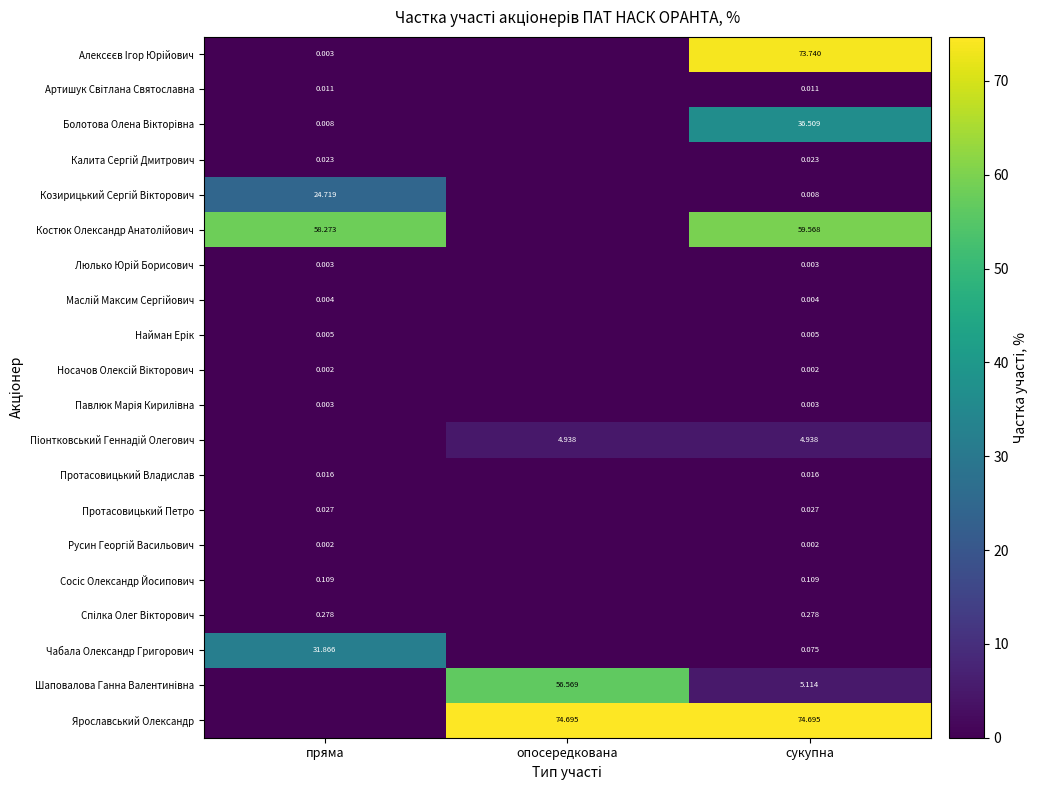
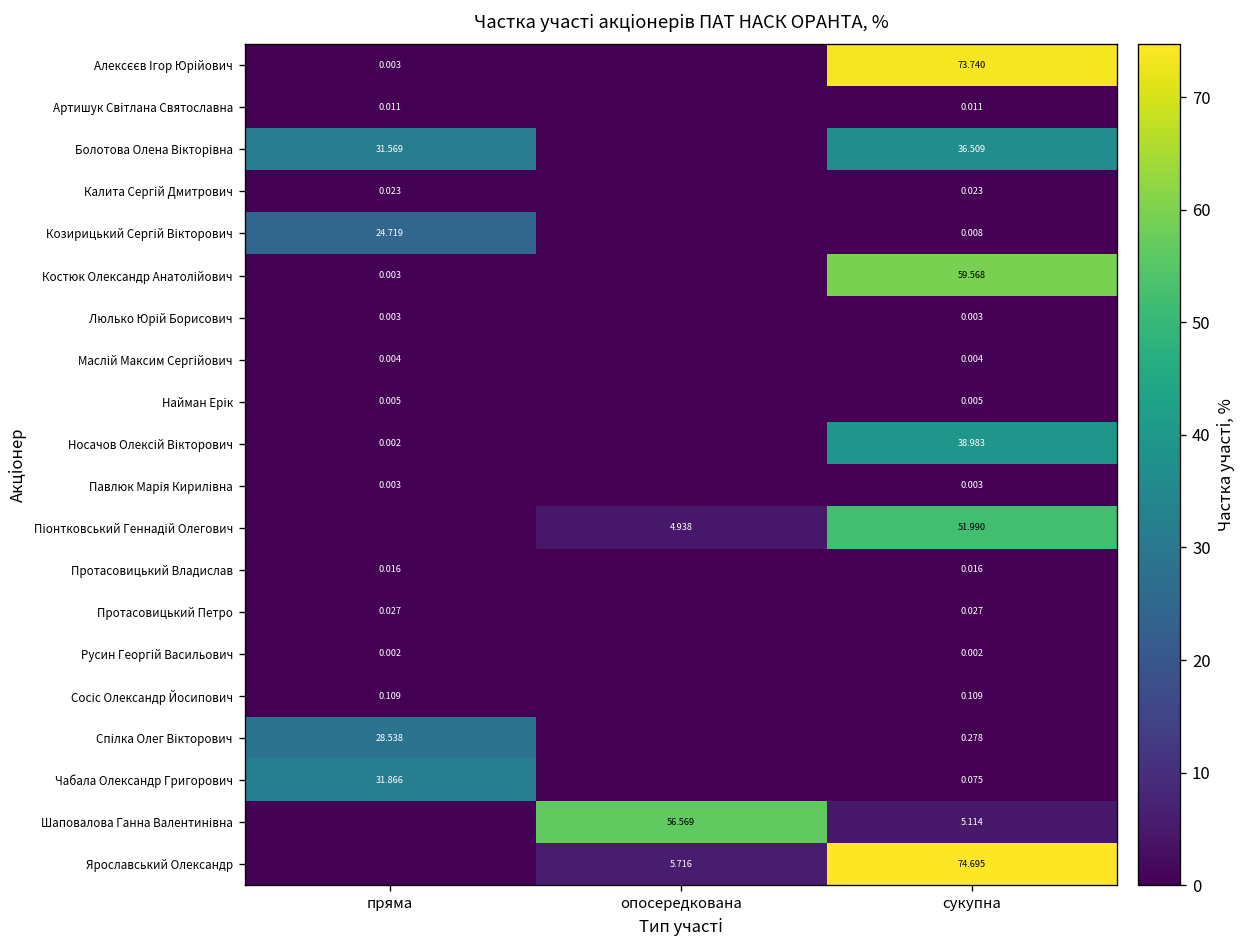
  {
    "Алексєєв Ігор Юрійович": {
      "пряма": 0.003,
      "сукупна": 73.740
    },
    "Артишук Світлана Святославна": {
      "пряма": 0.011,
      "сукупна": 0.011
    },
    "Болотова Олена Вікторівна": {
-     "пряма": 0.008,
+     "пряма": 31.569,
      "сукупна": 36.509
    },
    "Калита Сергій Дмитрович": {
      "пряма": 0.023,
      "сукупна": 0.023
    },
    "Козирицький Сергій Вікторович": {
      "пряма": 24.719,
      "сукупна": 0.008
    },
    "Костюк Олександр Анатолійович": {
-     "пряма": 58.273,
+     "пряма": 0.003,
      "сукупна": 59.568
    },
    "Люлько Юрій Борисович": {
      "пряма": 0.003,
      "сукупна": 0.003
    },
    "Маслій Максим Сергійович": {
      "пряма": 0.004,
      "сукупна": 0.004
    },
    "Найман Ерік": {
      "пряма": 0.005,
      "сукупна": 0.005
    },
    "Носачов Олексій Вікторович": {
      "пряма": 0.002,
-     "сукупна": 0.002
+     "сукупна": 38.983
    },
    "Павлюк Марія Кирилівна": {
      "пряма": 0.003,
      "сукупна": 0.003
    },
    "Піонтковський Геннадій Олегович": {
      "опосередкована": 4.938,
-     "сукупна": 4.938
+     "сукупна": 51.990
    },
    "Протасовицький Владислав": {
      "пряма": 0.016,
      "сукупна": 0.016
    },
    "Протасовицький Петро": {
      "пряма": 0.027,
      "сукупна": 0.027
    },
    "Русин Георгій Васильович": {
      "пряма": 0.002,
      "сукупна": 0.002
    },
    "Сосіс Олександр Йосипович": {
      "пряма": 0.109,
      "сукупна": 0.109
    },
    "Спілка Олег Вікторович": {
-     "пряма": 0.278,
+     "пряма": 28.538,
      "сукупна": 0.278
    },
    "Чабала Олександр Григорович": {
      "пряма": 31.866,
      "сукупна": 0.075
    },
    "Шаповалова Ганна Валентинівна": {
      "опосередкована": 56.569,
      "сукупна": 5.114
    },
    "Ярославський Олександр": {
-     "опосередкована": 74.695,
+     "опосередкована": 5.716,
      "сукупна": 74.695
    }
  }
